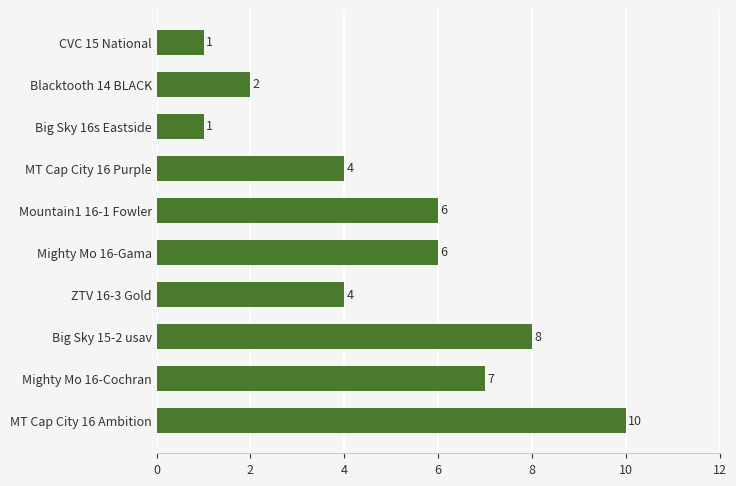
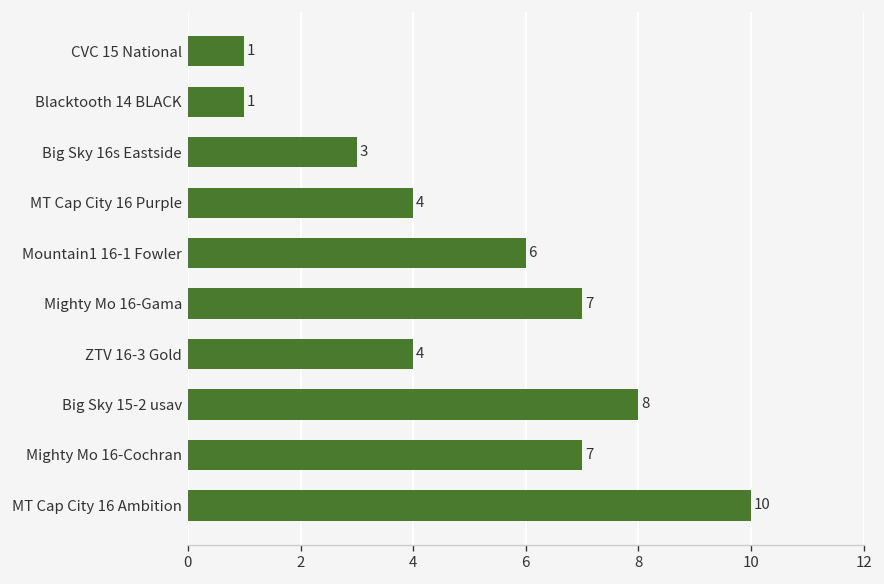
  {
    "CVC 15 National": 1,
-   "Blacktooth 14 BLACK": 2,
-   "Big Sky 16s Eastside": 1,
+   "Blacktooth 14 BLACK": 1,
+   "Big Sky 16s Eastside": 3,
    "MT Cap City 16 Purple": 4,
    "Mountain1 16-1 Fowler": 6,
-   "Mighty Mo 16-Gama": 6,
+   "Mighty Mo 16-Gama": 7,
    "ZTV 16-3 Gold": 4,
    "Big Sky 15-2 usav": 8,
    "Mighty Mo 16-Cochran": 7,
    "MT Cap City 16 Ambition": 10
  }
